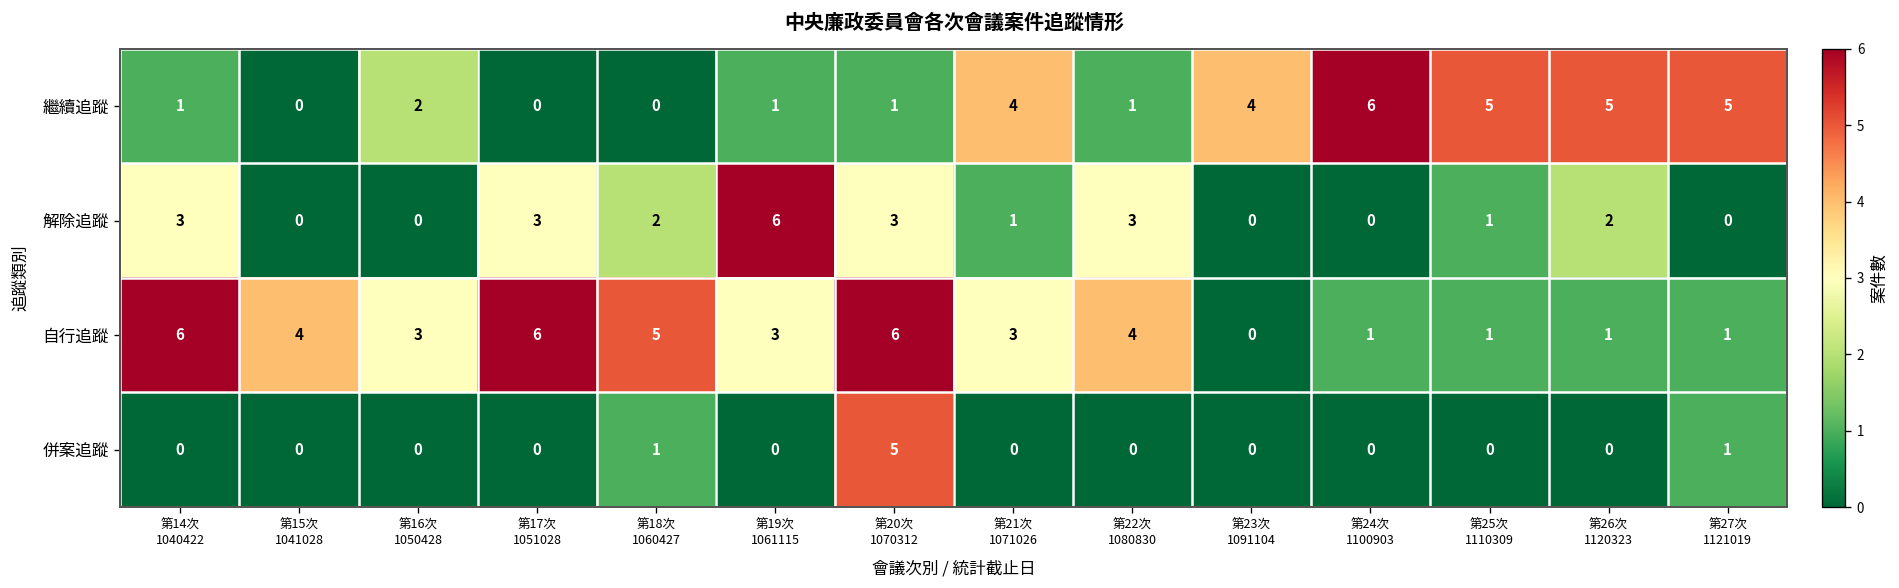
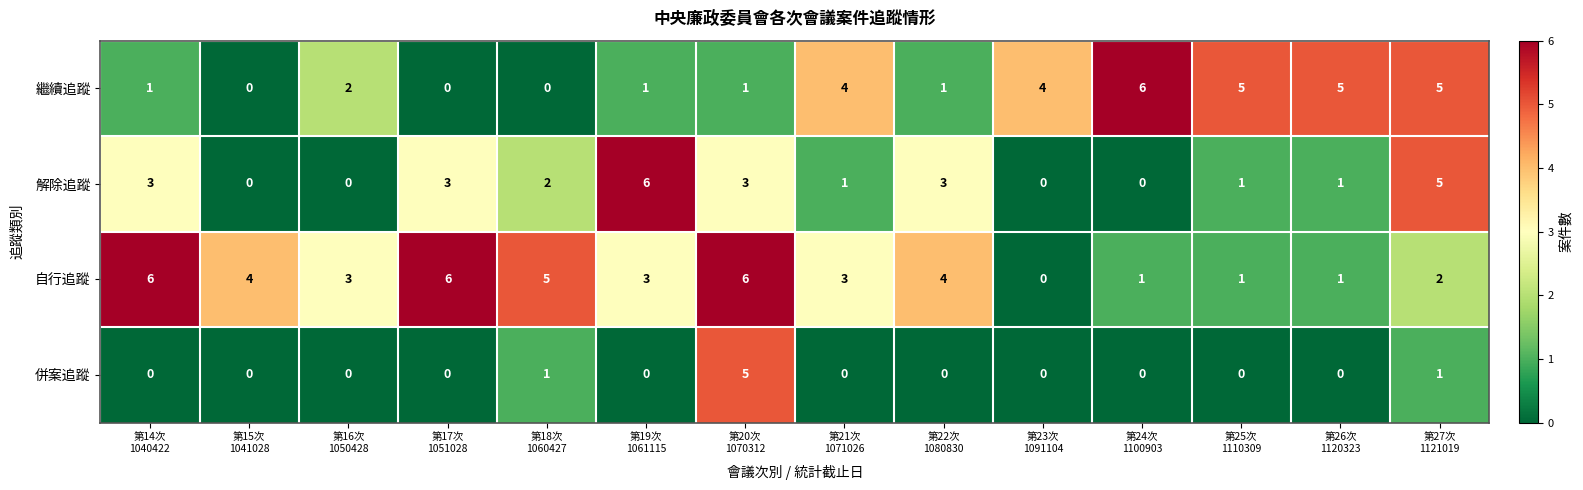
  {
    "繼續追蹤": {
      "第14次 1040422": 1,
      "第15次 1041028": 0,
      "第16次 1050428": 2,
      "第17次 1051028": 0,
      "第18次 1060427": 0,
      "第19次 1061115": 1,
      "第20次 1070312": 1,
      "第21次 1071026": 4,
      "第22次 1080830": 1,
      "第23次 1091104": 4,
      "第24次 1100903": 6,
      "第25次 1110309": 5,
      "第26次 1120323": 5,
      "第27次 1121019": 5
    },
    "解除追蹤": {
      "第14次 1040422": 3,
      "第15次 1041028": 0,
      "第16次 1050428": 0,
      "第17次 1051028": 3,
      "第18次 1060427": 2,
      "第19次 1061115": 6,
      "第20次 1070312": 3,
      "第21次 1071026": 1,
      "第22次 1080830": 3,
      "第23次 1091104": 0,
      "第24次 1100903": 0,
      "第25次 1110309": 1,
-     "第26次 1120323": 2,
-     "第27次 1121019": 0
+     "第26次 1120323": 1,
+     "第27次 1121019": 5
    },
    "自行追蹤": {
      "第14次 1040422": 6,
      "第15次 1041028": 4,
      "第16次 1050428": 3,
      "第17次 1051028": 6,
      "第18次 1060427": 5,
      "第19次 1061115": 3,
      "第20次 1070312": 6,
      "第21次 1071026": 3,
      "第22次 1080830": 4,
      "第23次 1091104": 0,
      "第24次 1100903": 1,
      "第25次 1110309": 1,
      "第26次 1120323": 1,
-     "第27次 1121019": 1
+     "第27次 1121019": 2
    },
    "併案追蹤": {
      "第14次 1040422": 0,
      "第15次 1041028": 0,
      "第16次 1050428": 0,
      "第17次 1051028": 0,
      "第18次 1060427": 1,
      "第19次 1061115": 0,
      "第20次 1070312": 5,
      "第21次 1071026": 0,
      "第22次 1080830": 0,
      "第23次 1091104": 0,
      "第24次 1100903": 0,
      "第25次 1110309": 0,
      "第26次 1120323": 0,
      "第27次 1121019": 1
    }
  }
